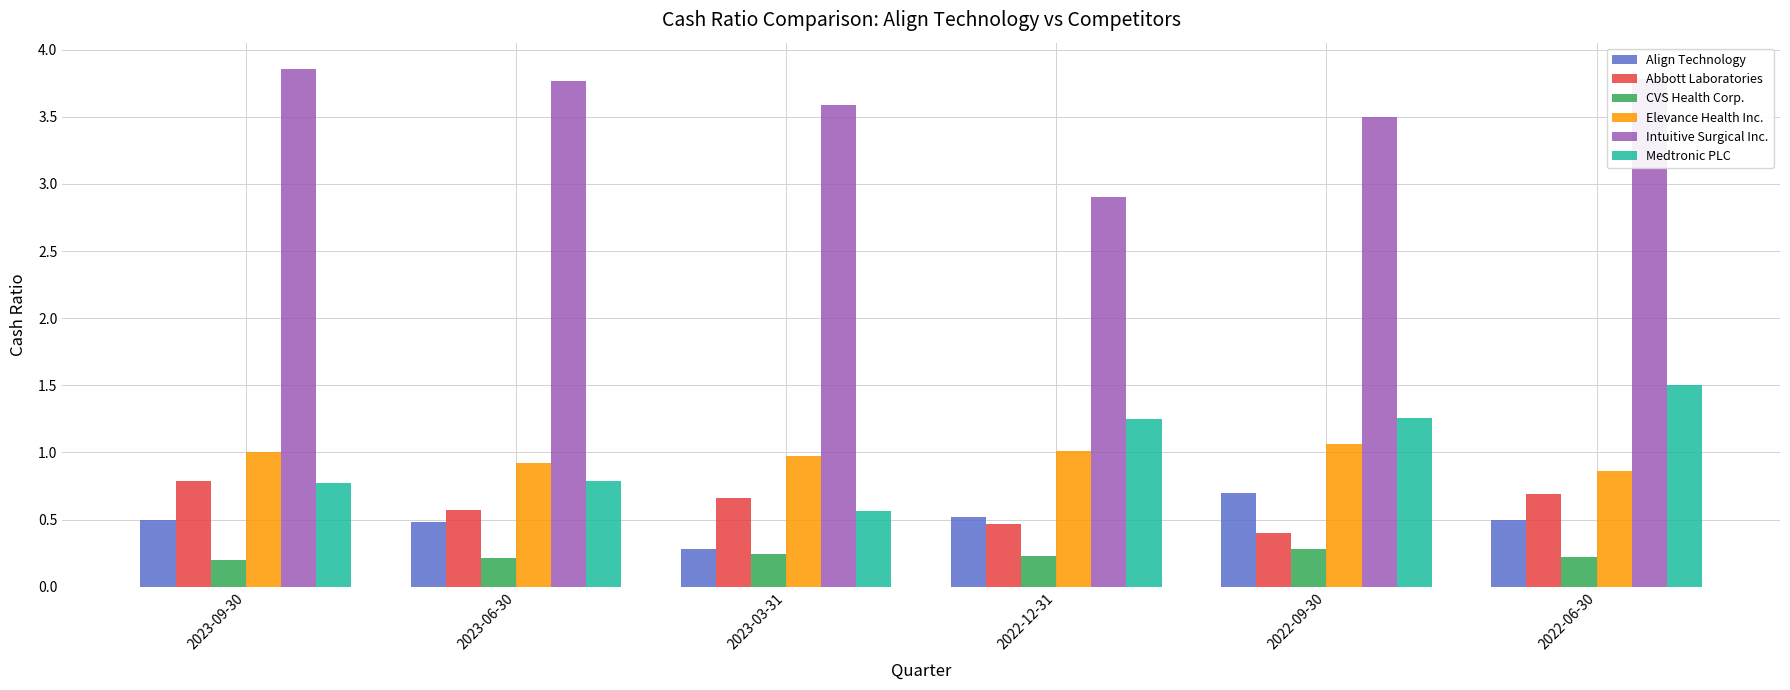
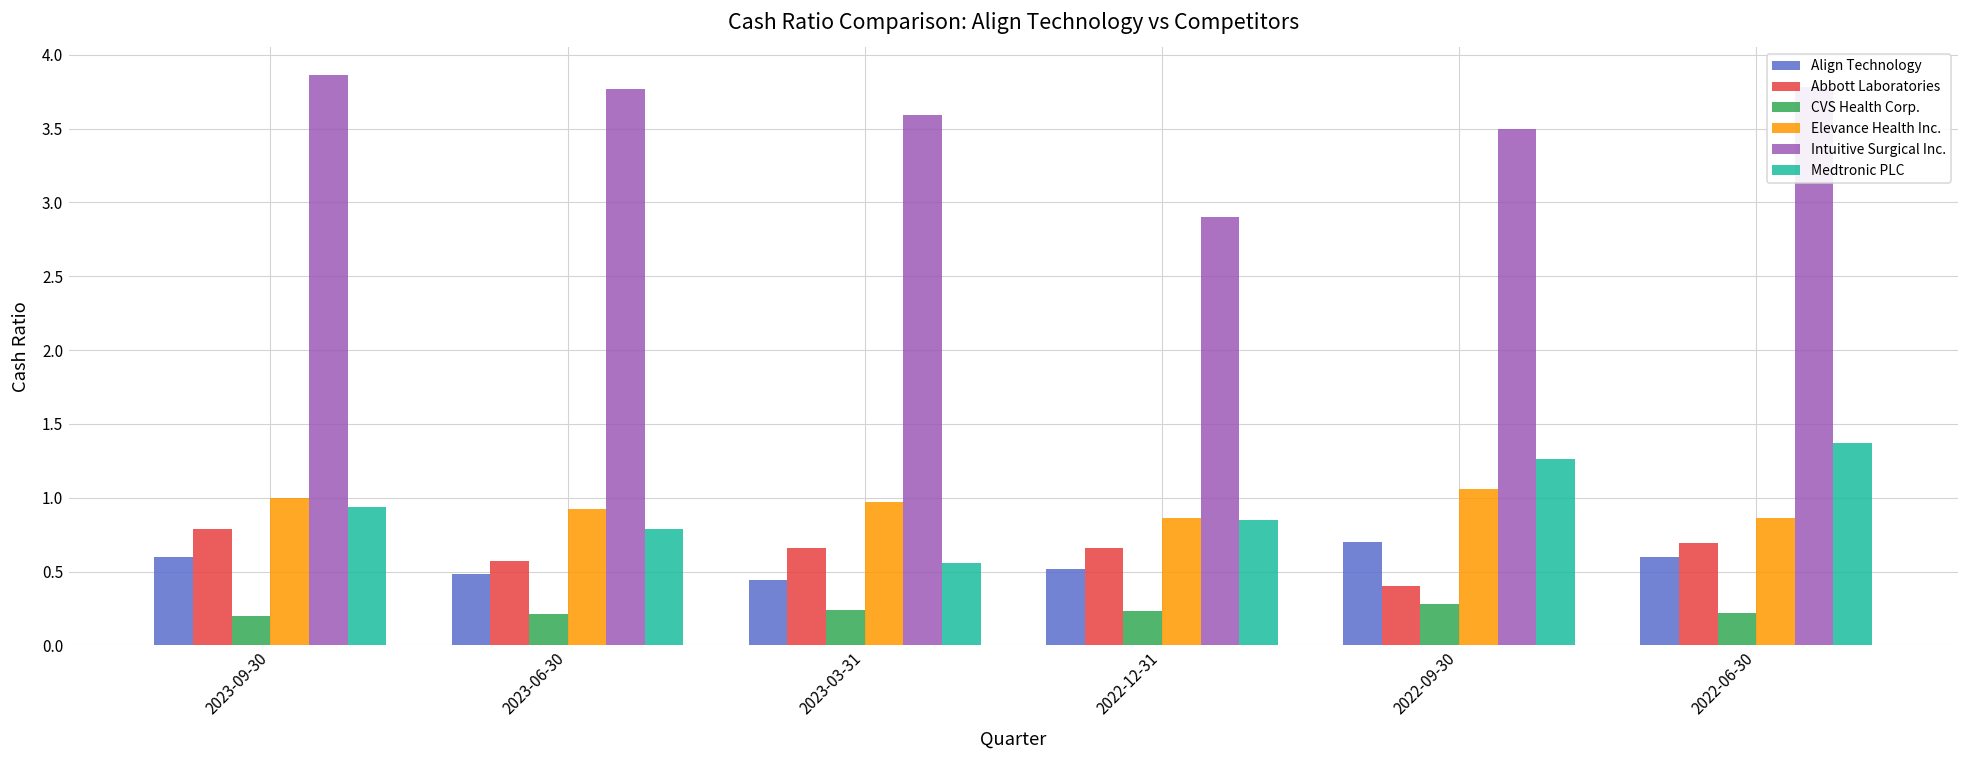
  {
    "Align Technology": {
-     "2023-09-30": 0.5,
+     "2023-09-30": 0.6,
      "2023-06-30": 0.48,
-     "2023-03-31": 0.28,
+     "2023-03-31": 0.44,
      "2022-12-31": 0.52,
      "2022-09-30": 0.70,
-     "2022-06-30": 0.5
+     "2022-06-30": 0.6
    },
    "Abbott Laboratories": {
      "2023-09-30": 0.79,
      "2023-06-30": 0.57,
      "2023-03-31": 0.66,
-     "2022-12-31": 0.47,
+     "2022-12-31": 0.66,
      "2022-09-30": 0.40,
      "2022-06-30": 0.69
    },
    "CVS Health Corp.": {
      "2023-09-30": 0.20,
      "2023-06-30": 0.21,
      "2023-03-31": 0.24,
      "2022-12-31": 0.23,
      "2022-09-30": 0.28,
      "2022-06-30": 0.22
    },
    "Elevance Health Inc.": {
      "2023-09-30": 1.00,
      "2023-06-30": 0.92,
      "2023-03-31": 0.97,
-     "2022-12-31": 1.01,
+     "2022-12-31": 0.86,
      "2022-09-30": 1.06,
      "2022-06-30": 0.86
    },
    "Intuitive Surgical Inc.": {
      "2023-09-30": 3.86,
      "2023-06-30": 3.77,
      "2023-03-31": 3.59,
      "2022-12-31": 2.90,
      "2022-09-30": 3.50
    },
    "Medtronic PLC": {
-     "2023-09-30": 0.77,
+     "2023-09-30": 0.94,
      "2023-06-30": 0.79,
      "2023-03-31": 0.56,
-     "2022-12-31": 1.25,
+     "2022-12-31": 0.85,
      "2022-09-30": 1.26,
-     "2022-06-30": 1.50
+     "2022-06-30": 1.37
    }
  }
